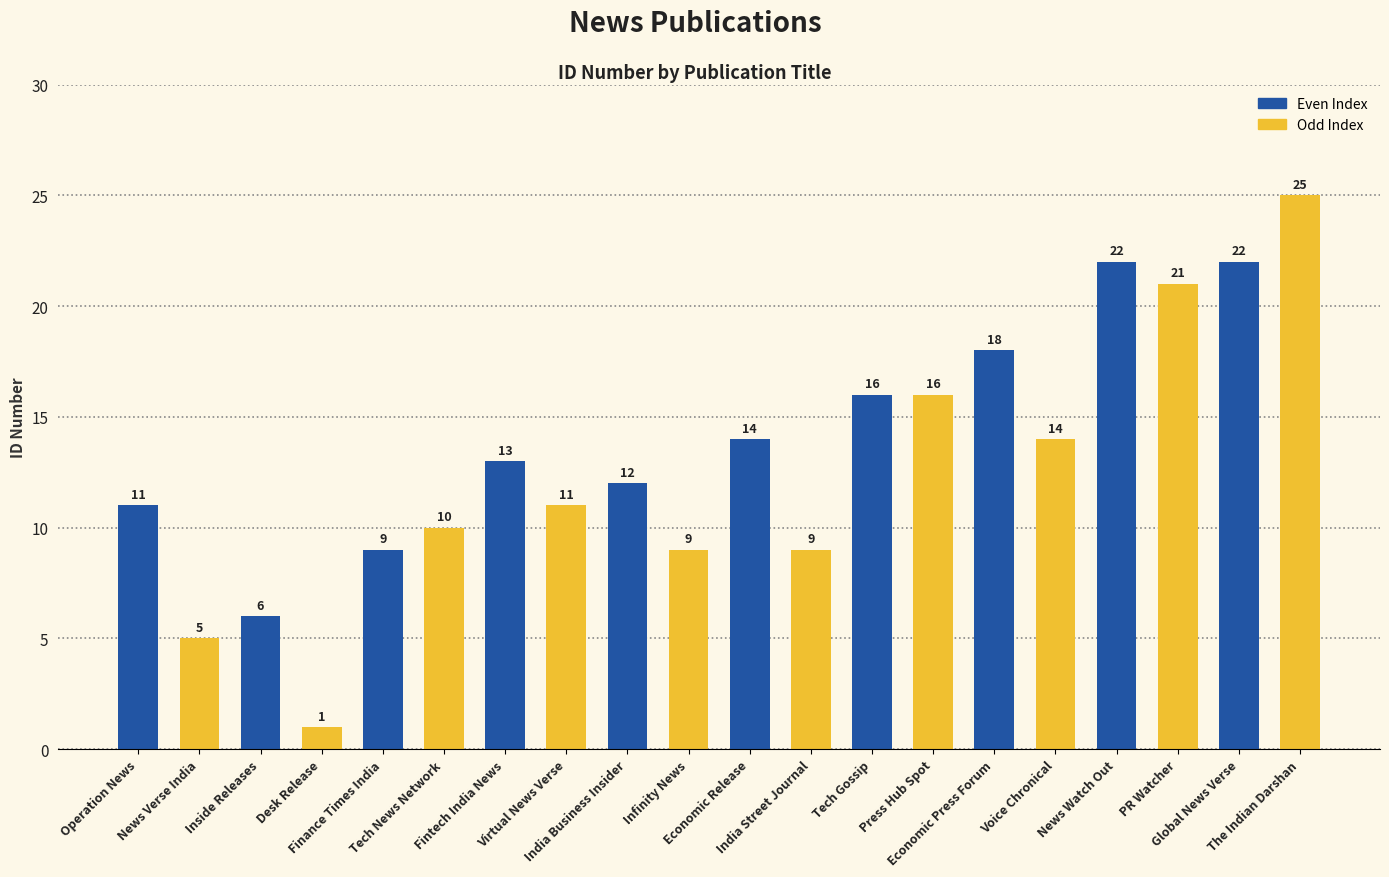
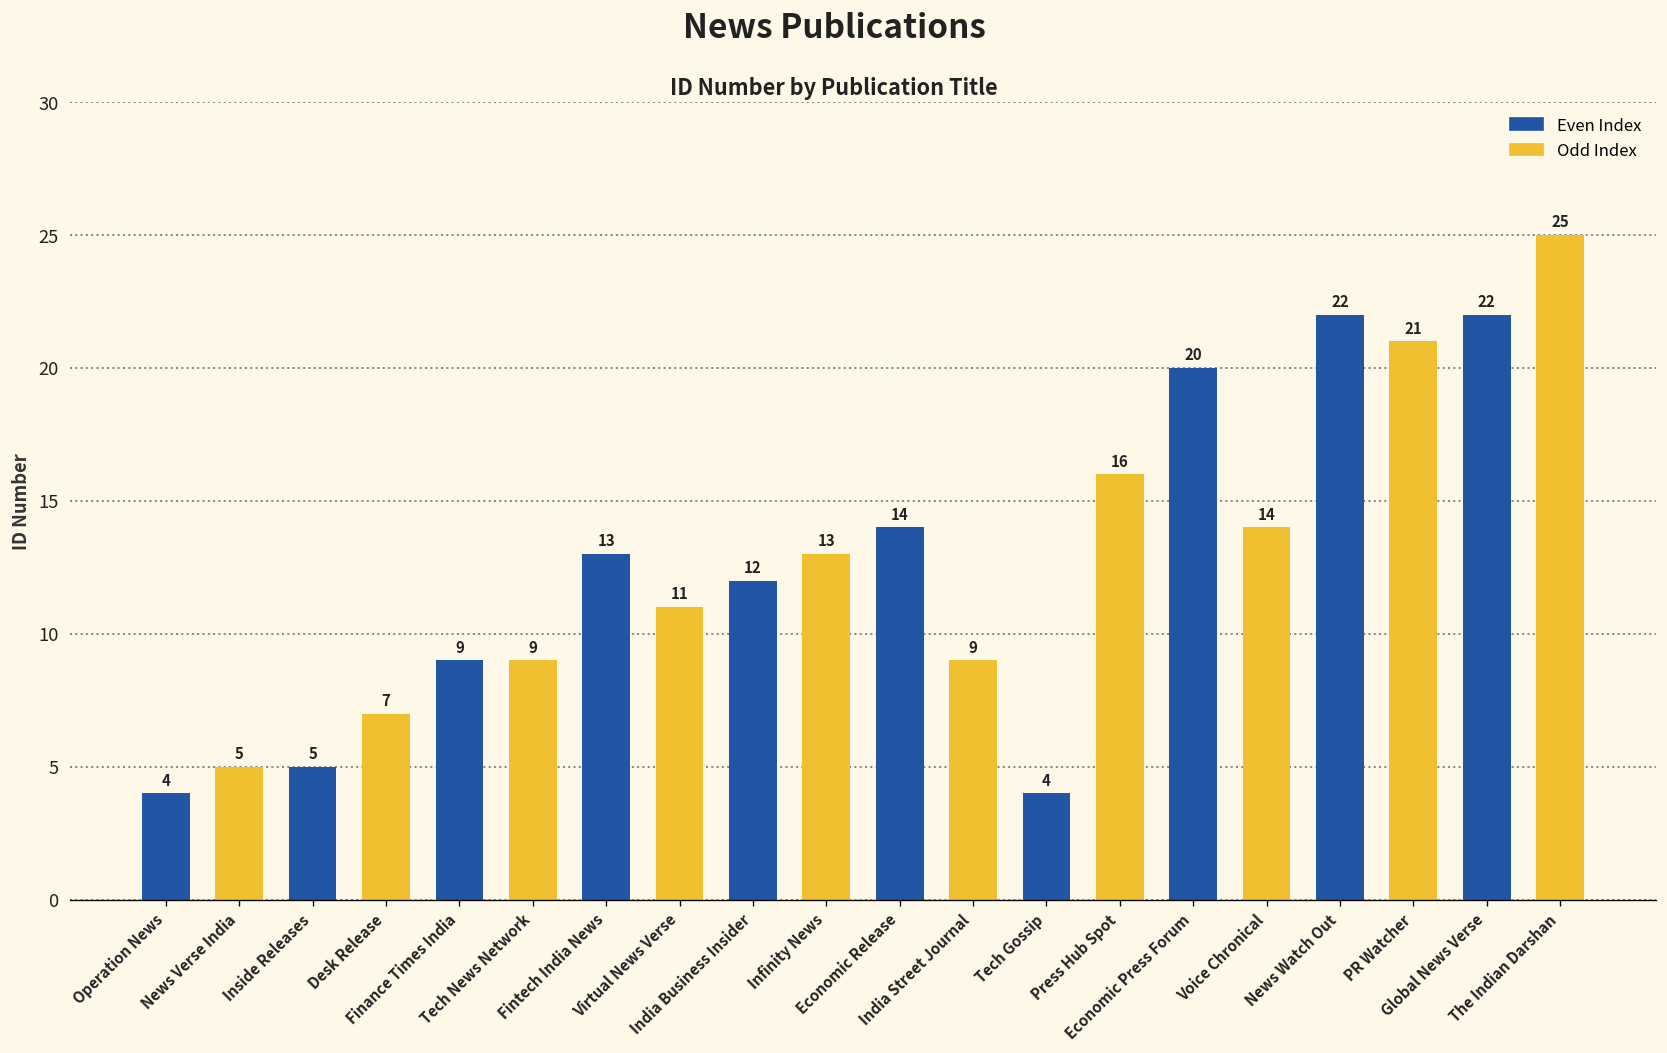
  {
-   "Operation News": 11,
+   "Operation News": 4,
    "News Verse India": 5,
-   "Inside Releases": 6,
-   "Desk Release": 1,
+   "Inside Releases": 5,
+   "Desk Release": 7,
    "Finance Times India": 9,
-   "Tech News Network": 10,
+   "Tech News Network": 9,
    "Fintech India News": 13,
    "Virtual News Verse": 11,
    "India Business Insider": 12,
-   "Infinity News": 9,
+   "Infinity News": 13,
    "Economic Release": 14,
    "India Street Journal": 9,
-   "Tech Gossip": 16,
+   "Tech Gossip": 4,
    "Press Hub Spot": 16,
-   "Economic Press Forum": 18,
+   "Economic Press Forum": 20,
    "Voice Chronical": 14,
    "News Watch Out": 22,
    "PR Watcher": 21,
    "Global News Verse": 22,
    "The Indian Darshan": 25
  }
